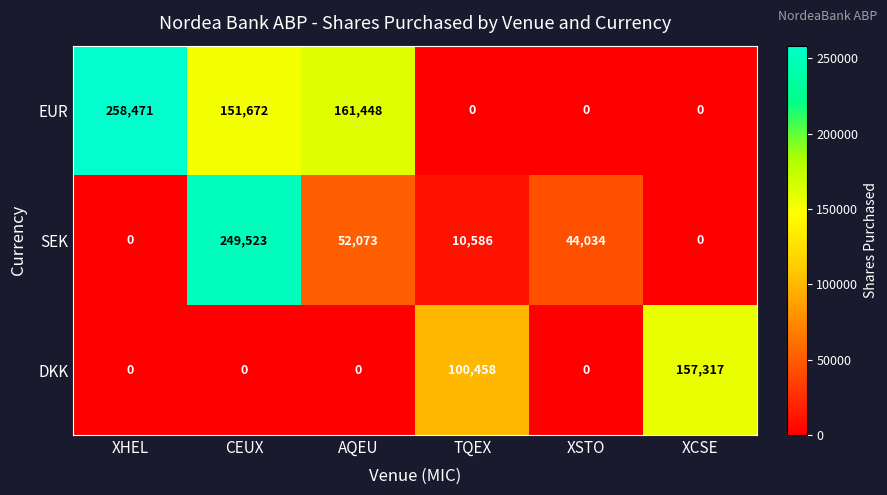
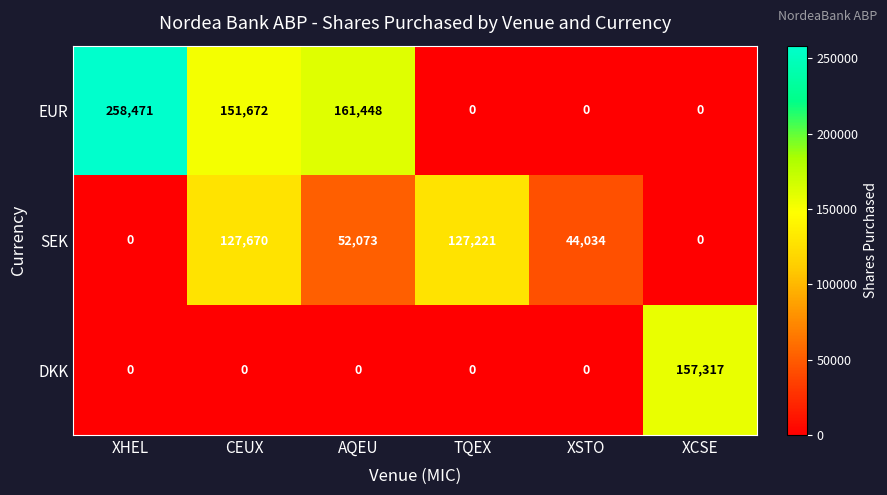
  {
    "EUR": {
      "XHEL": "258,471",
      "CEUX": "151,672",
      "AQEU": "161,448",
      "TQEX": "0",
      "XSTO": "0",
      "XCSE": "0"
    },
    "SEK": {
      "XHEL": "0",
-     "CEUX": "249,523",
+     "CEUX": "127,670",
      "AQEU": "52,073",
-     "TQEX": "10,586",
+     "TQEX": "127,221",
      "XSTO": "44,034",
      "XCSE": "0"
    },
    "DKK": {
      "XHEL": "0",
      "CEUX": "0",
      "AQEU": "0",
-     "TQEX": "100,458",
+     "TQEX": "0",
      "XSTO": "0",
      "XCSE": "157,317"
    }
  }
